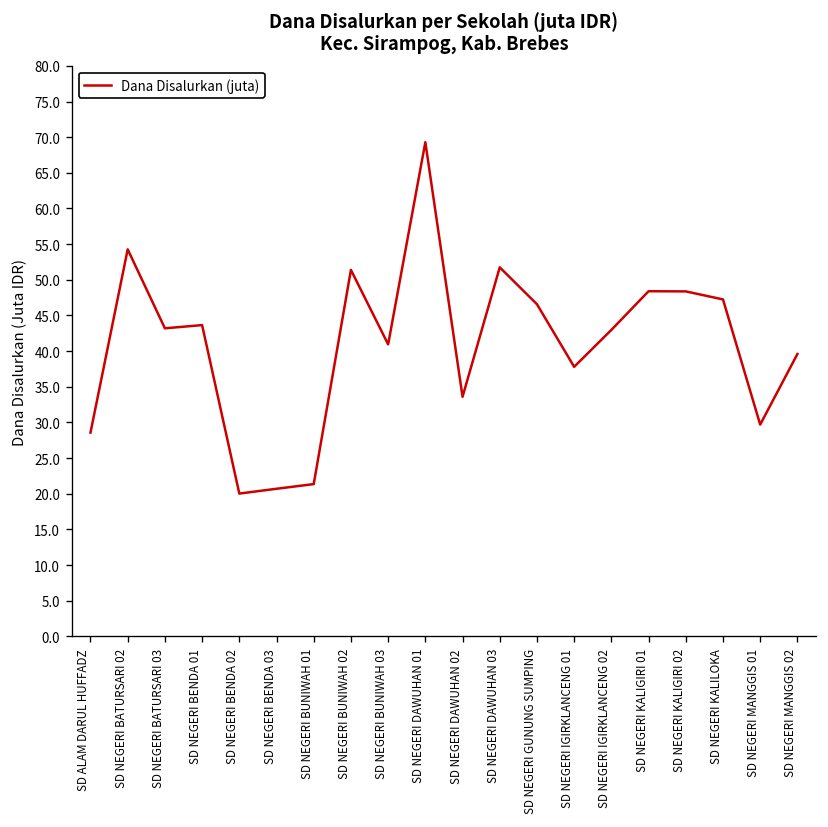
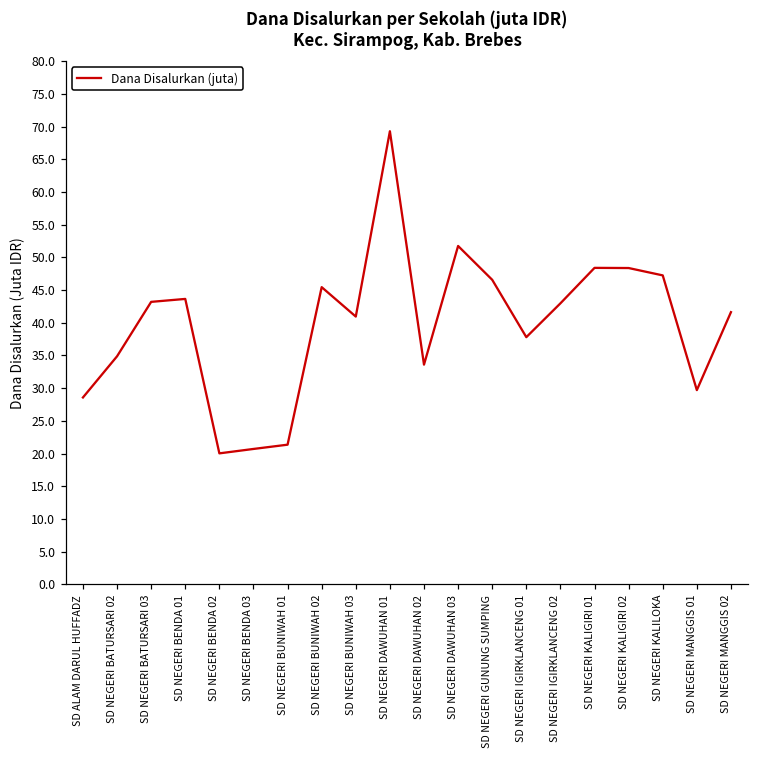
  {
    "SD ALAM DARUL HUFFADZ": 29,
-   "SD NEGERI BATURSARI 02": 54,
+   "SD NEGERI BATURSARI 02": 35,
    "SD NEGERI BATURSARI 03": 43,
    "SD NEGERI BENDA 01": 44,
    "SD NEGERI BENDA 02": 20,
    "SD NEGERI BENDA 03": 21,
    "SD NEGERI BUNIWAH 01": 21,
-   "SD NEGERI BUNIWAH 02": 51,
+   "SD NEGERI BUNIWAH 02": 45,
    "SD NEGERI BUNIWAH 03": 41,
    "SD NEGERI DAWUHAN 01": 69,
    "SD NEGERI DAWUHAN 02": 34,
    "SD NEGERI DAWUHAN 03": 52,
    "SD NEGERI GUNUNG SUMPING": 47,
    "SD NEGERI IGIRKLANCENG 01": 38,
    "SD NEGERI IGIRKLANCENG 02": 43,
    "SD NEGERI KALIGIRI 01": 48,
    "SD NEGERI KALIGIRI 02": 48,
    "SD NEGERI KALILOKA": 47,
    "SD NEGERI MANGGIS 01": 30,
-   "SD NEGERI MANGGIS 02": 40
+   "SD NEGERI MANGGIS 02": 42
  }
